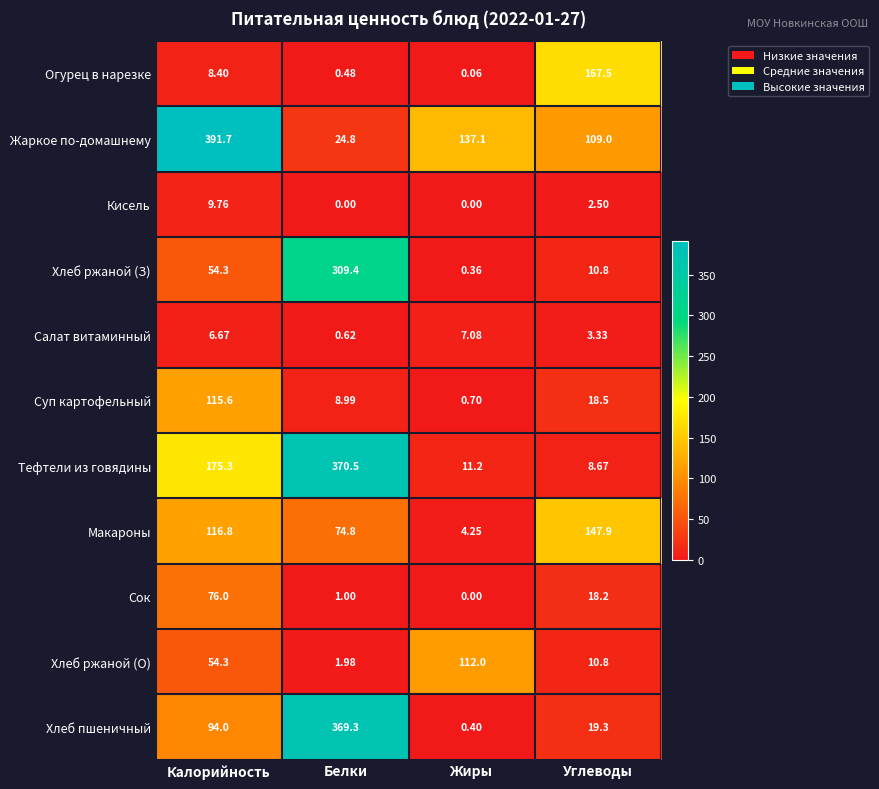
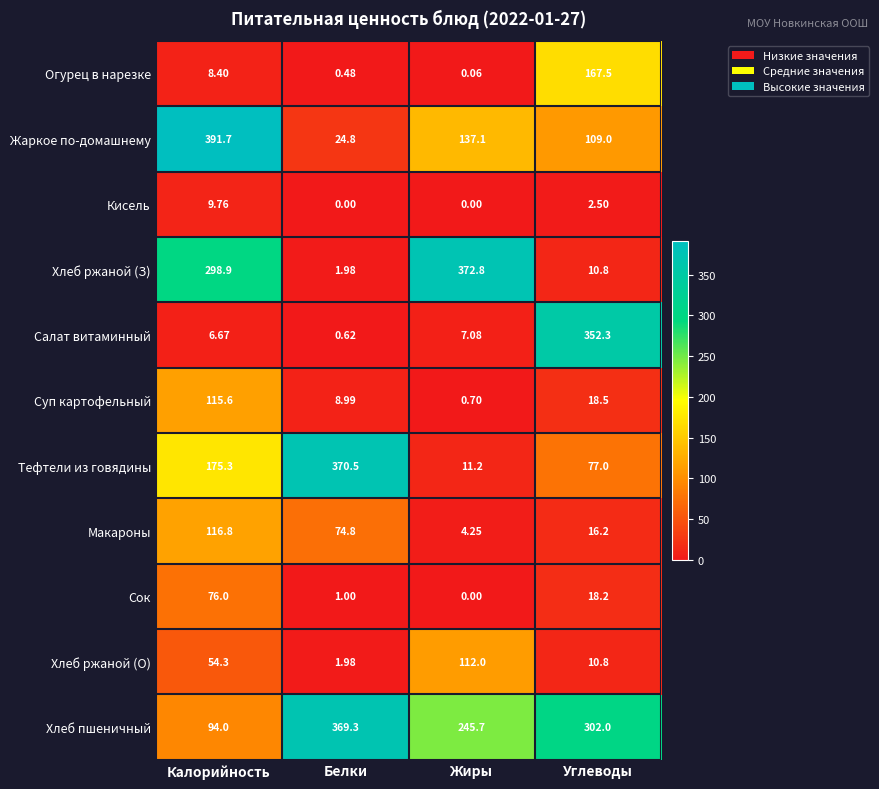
  {
    "Огурец в нарезке": {
      "Калорийность": 8.40,
      "Белки": 0.48,
      "Жиры": 0.06,
      "Углеводы": 167.5
    },
    "Жаркое по-домашнему": {
      "Калорийность": 391.7,
      "Белки": 24.8,
      "Жиры": 137.1,
      "Углеводы": 109.0
    },
    "Кисель": {
      "Калорийность": 9.76,
      "Белки": 0.00,
      "Жиры": 0.00,
      "Углеводы": 2.50
    },
    "Хлеб ржаной (З)": {
-     "Калорийность": 54.3,
-     "Белки": 309.4,
-     "Жиры": 0.36,
+     "Калорийность": 298.9,
+     "Белки": 1.98,
+     "Жиры": 372.8,
      "Углеводы": 10.8
    },
    "Салат витаминный": {
      "Калорийность": 6.67,
      "Белки": 0.62,
      "Жиры": 7.08,
-     "Углеводы": 3.33
+     "Углеводы": 352.3
    },
    "Суп картофельный": {
      "Калорийность": 115.6,
      "Белки": 8.99,
      "Жиры": 0.70,
      "Углеводы": 18.5
    },
    "Тефтели из говядины": {
      "Калорийность": 175.3,
      "Белки": 370.5,
      "Жиры": 11.2,
-     "Углеводы": 8.67
+     "Углеводы": 77.0
    },
    "Макароны": {
      "Калорийность": 116.8,
      "Белки": 74.8,
      "Жиры": 4.25,
-     "Углеводы": 147.9
+     "Углеводы": 16.2
    },
    "Сок": {
      "Калорийность": 76.0,
      "Белки": 1.00,
      "Жиры": 0.00,
      "Углеводы": 18.2
    },
    "Хлеб ржаной (О)": {
      "Калорийность": 54.3,
      "Белки": 1.98,
      "Жиры": 112.0,
      "Углеводы": 10.8
    },
    "Хлеб пшеничный": {
      "Калорийность": 94.0,
      "Белки": 369.3,
-     "Жиры": 0.40,
-     "Углеводы": 19.3
+     "Жиры": 245.7,
+     "Углеводы": 302.0
    }
  }
